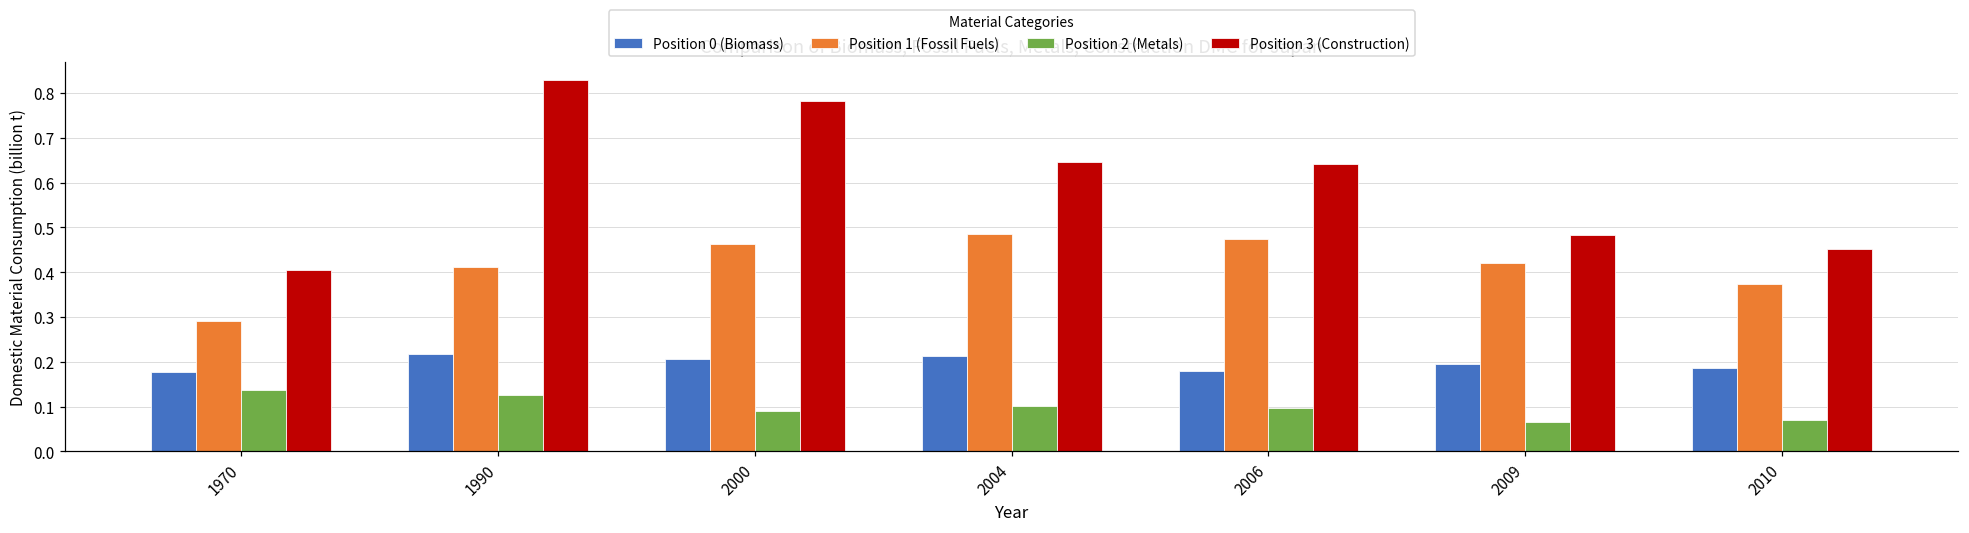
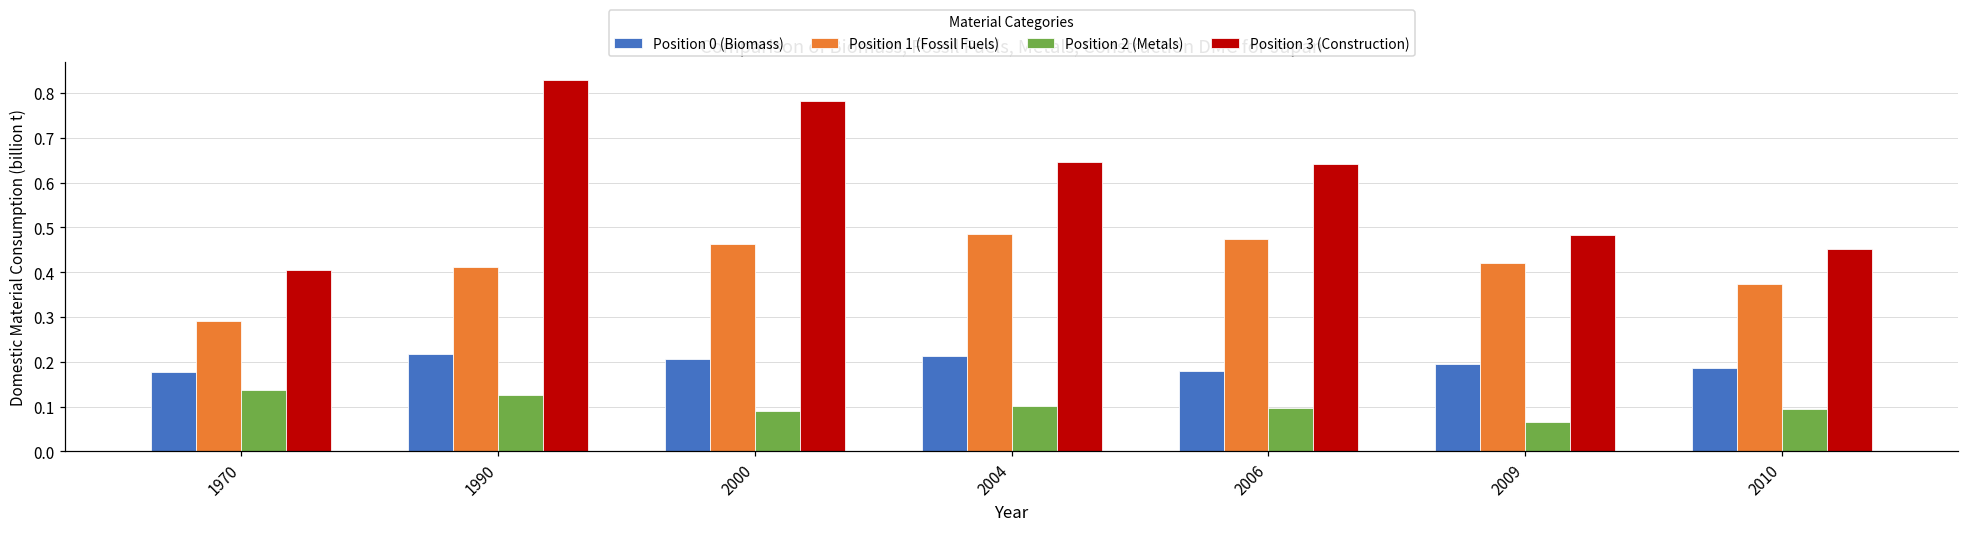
  {
    "Position 0 (Biomass)": {
      "1970": 0.18,
      "1990": 0.22,
      "2000": 0.21,
      "2004": 0.21,
      "2006": 0.18,
      "2009": 0.19,
      "2010": 0.19
    },
    "Position 1 (Fossil Fuels)": {
      "1970": 0.29,
      "1990": 0.41,
      "2000": 0.46,
      "2004": 0.48,
      "2006": 0.48,
      "2009": 0.42,
      "2010": 0.37
    },
    "Position 2 (Metals)": {
      "1970": 0.14,
      "1990": 0.13,
      "2000": 0.09,
      "2004": 0.10,
      "2006": 0.10,
      "2009": 0.07,
-     "2010": 0.07
+     "2010": 0.09
    },
    "Position 3 (Construction)": {
      "1970": 0.41,
      "1990": 0.83,
      "2000": 0.78,
      "2004": 0.65,
      "2006": 0.64,
      "2009": 0.48,
      "2010": 0.45
    }
  }
